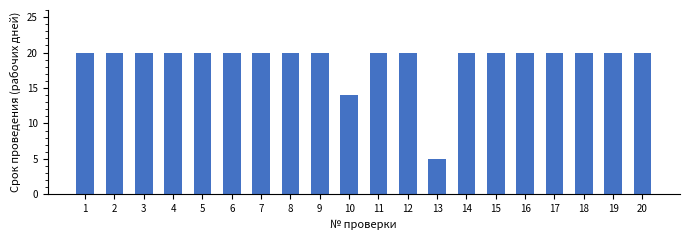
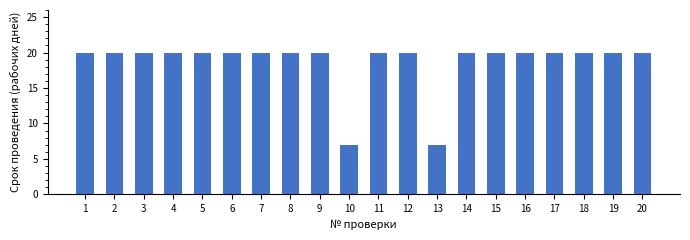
  {
    "1": 20,
    "2": 20,
    "3": 20,
    "4": 20,
    "5": 20,
    "6": 20,
    "7": 20,
    "8": 20,
    "9": 20,
-   "10": 14,
+   "10": 7,
    "11": 20,
    "12": 20,
-   "13": 5,
+   "13": 7,
    "14": 20,
    "15": 20,
    "16": 20,
    "17": 20,
    "18": 20,
    "19": 20,
    "20": 20
  }
